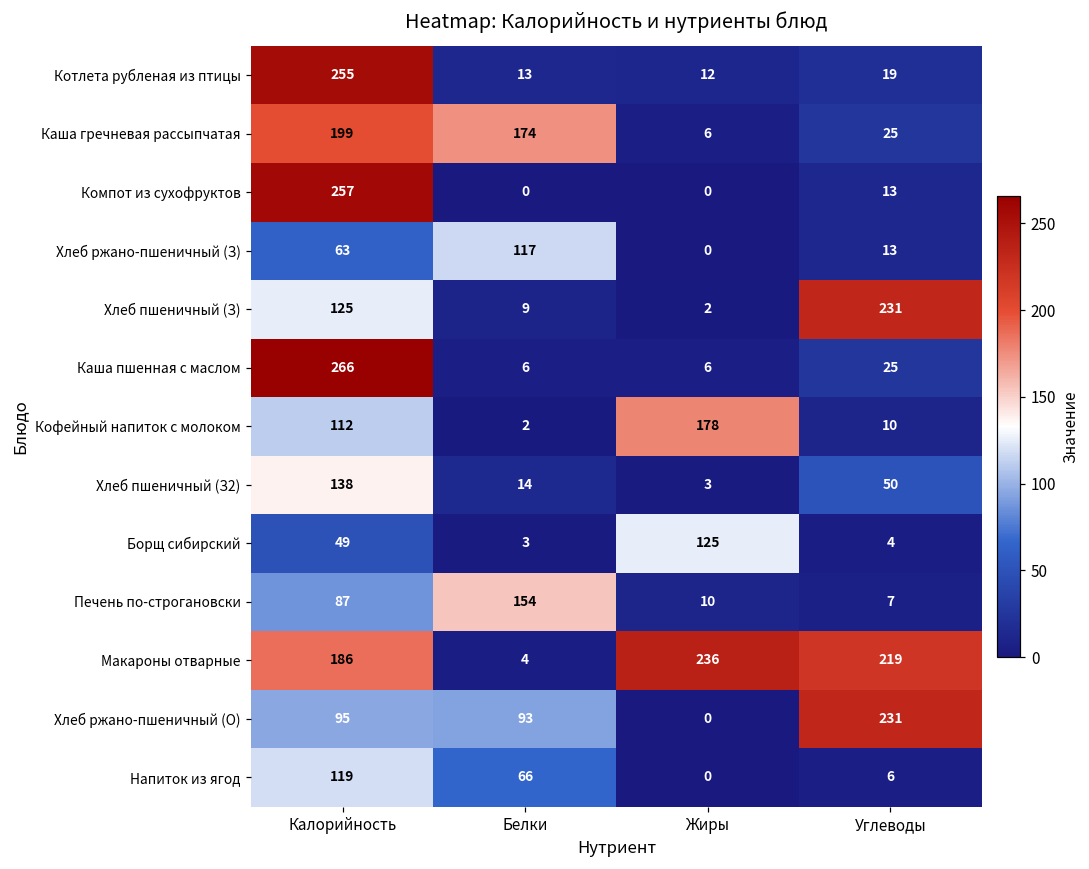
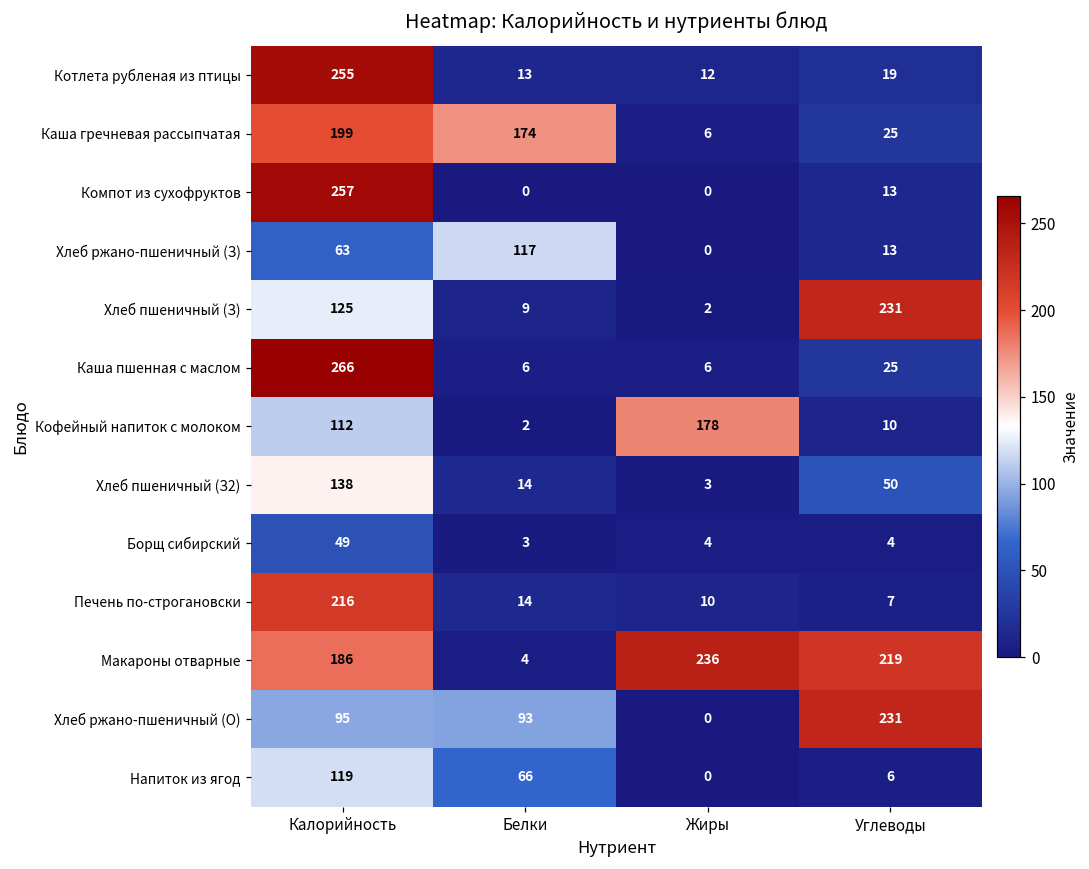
  {
    "Котлета рубленая из птицы": {
      "Калорийность": 255,
      "Белки": 13,
      "Жиры": 12,
      "Углеводы": 19
    },
    "Каша гречневая рассыпчатая": {
      "Калорийность": 199,
      "Белки": 174,
      "Жиры": 6,
      "Углеводы": 25
    },
    "Компот из сухофруктов": {
      "Калорийность": 257,
      "Белки": 0,
      "Жиры": 0,
      "Углеводы": 13
    },
    "Хлеб ржано-пшеничный (З)": {
      "Калорийность": 63,
      "Белки": 117,
      "Жиры": 0,
      "Углеводы": 13
    },
    "Хлеб пшеничный (З)": {
      "Калорийность": 125,
      "Белки": 9,
      "Жиры": 2,
      "Углеводы": 231
    },
    "Каша пшенная с маслом": {
      "Калорийность": 266,
      "Белки": 6,
      "Жиры": 6,
      "Углеводы": 25
    },
    "Кофейный напиток с молоком": {
      "Калорийность": 112,
      "Белки": 2,
      "Жиры": 178,
      "Углеводы": 10
    },
    "Хлеб пшеничный (З2)": {
      "Калорийность": 138,
      "Белки": 14,
      "Жиры": 3,
      "Углеводы": 50
    },
    "Борщ сибирский": {
      "Калорийность": 49,
      "Белки": 3,
-     "Жиры": 125,
+     "Жиры": 4,
      "Углеводы": 4
    },
    "Печень по-строгановски": {
-     "Калорийность": 87,
-     "Белки": 154,
+     "Калорийность": 216,
+     "Белки": 14,
      "Жиры": 10,
      "Углеводы": 7
    },
    "Макароны отварные": {
      "Калорийность": 186,
      "Белки": 4,
      "Жиры": 236,
      "Углеводы": 219
    },
    "Хлеб ржано-пшеничный (О)": {
      "Калорийность": 95,
      "Белки": 93,
      "Жиры": 0,
      "Углеводы": 231
    },
    "Напиток из ягод": {
      "Калорийность": 119,
      "Белки": 66,
      "Жиры": 0,
      "Углеводы": 6
    }
  }
